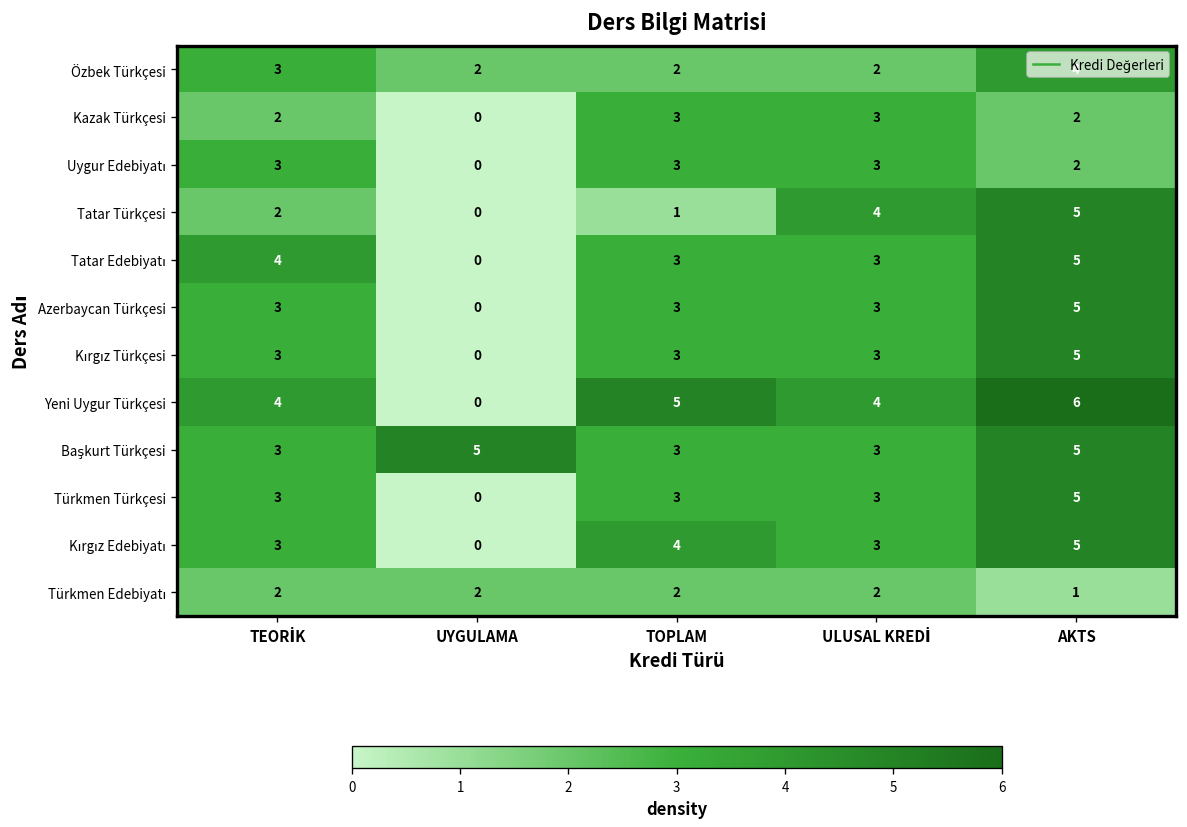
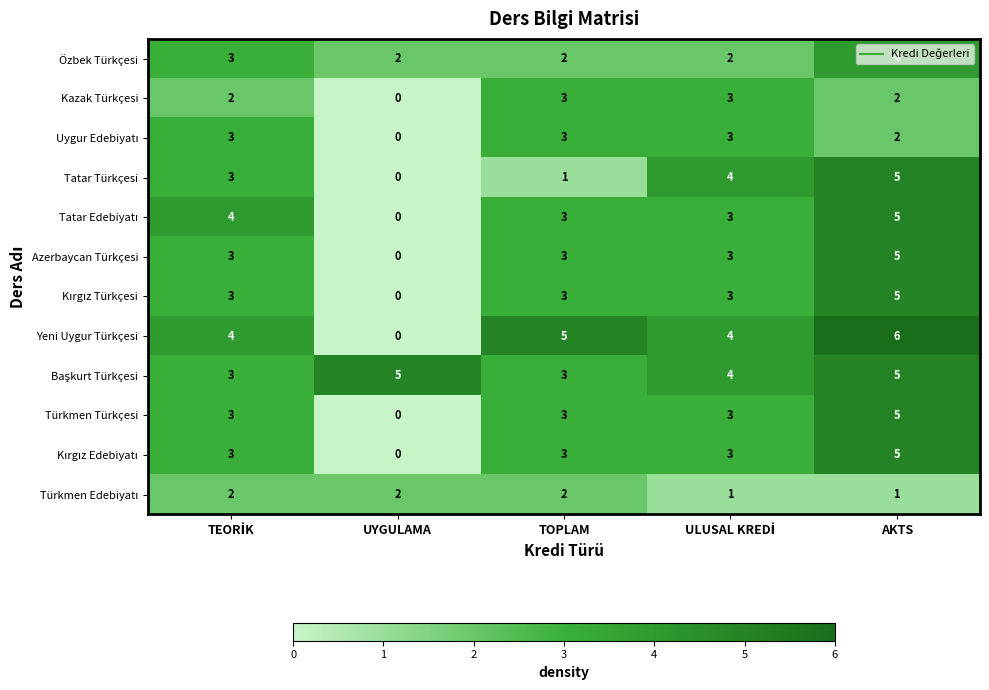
  {
    "Özbek Türkçesi": {
      "TEORİK": 3,
      "UYGULAMA": 2,
      "TOPLAM": 2,
      "ULUSAL KREDİ": 2
    },
    "Kazak Türkçesi": {
      "TEORİK": 2,
      "UYGULAMA": 0,
      "TOPLAM": 3,
      "ULUSAL KREDİ": 3,
      "AKTS": 2
    },
    "Uygur Edebiyatı": {
      "TEORİK": 3,
      "UYGULAMA": 0,
      "TOPLAM": 3,
      "ULUSAL KREDİ": 3,
      "AKTS": 2
    },
    "Tatar Türkçesi": {
-     "TEORİK": 2,
+     "TEORİK": 3,
      "UYGULAMA": 0,
      "TOPLAM": 1,
      "ULUSAL KREDİ": 4,
      "AKTS": 5
    },
    "Tatar Edebiyatı": {
      "TEORİK": 4,
      "UYGULAMA": 0,
      "TOPLAM": 3,
      "ULUSAL KREDİ": 3,
      "AKTS": 5
    },
    "Azerbaycan Türkçesi": {
      "TEORİK": 3,
      "UYGULAMA": 0,
      "TOPLAM": 3,
      "ULUSAL KREDİ": 3,
      "AKTS": 5
    },
    "Kırgız Türkçesi": {
      "TEORİK": 3,
      "UYGULAMA": 0,
      "TOPLAM": 3,
      "ULUSAL KREDİ": 3,
      "AKTS": 5
    },
    "Yeni Uygur Türkçesi": {
      "TEORİK": 4,
      "UYGULAMA": 0,
      "TOPLAM": 5,
      "ULUSAL KREDİ": 4,
      "AKTS": 6
    },
    "Başkurt Türkçesi": {
      "TEORİK": 3,
      "UYGULAMA": 5,
      "TOPLAM": 3,
-     "ULUSAL KREDİ": 3,
+     "ULUSAL KREDİ": 4,
      "AKTS": 5
    },
    "Türkmen Türkçesi": {
      "TEORİK": 3,
      "UYGULAMA": 0,
      "TOPLAM": 3,
      "ULUSAL KREDİ": 3,
      "AKTS": 5
    },
    "Kırgız Edebiyatı": {
      "TEORİK": 3,
      "UYGULAMA": 0,
-     "TOPLAM": 4,
+     "TOPLAM": 3,
      "ULUSAL KREDİ": 3,
      "AKTS": 5
    },
    "Türkmen Edebiyatı": {
      "TEORİK": 2,
      "UYGULAMA": 2,
      "TOPLAM": 2,
-     "ULUSAL KREDİ": 2,
+     "ULUSAL KREDİ": 1,
      "AKTS": 1
    }
  }
